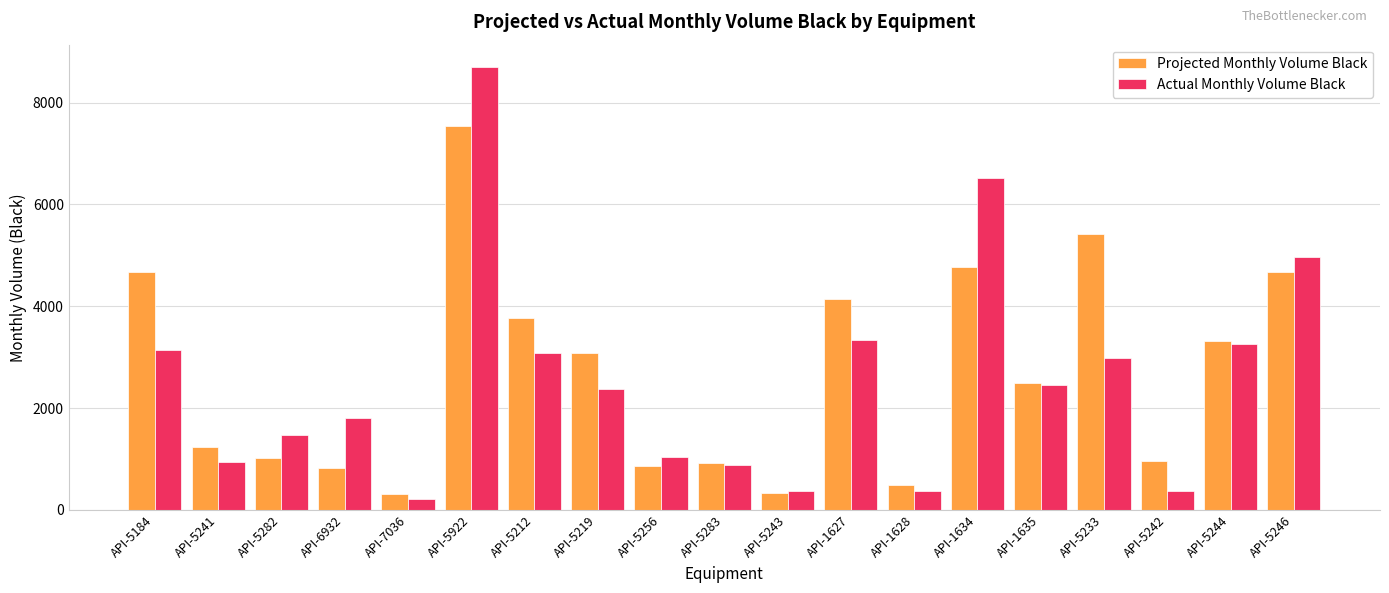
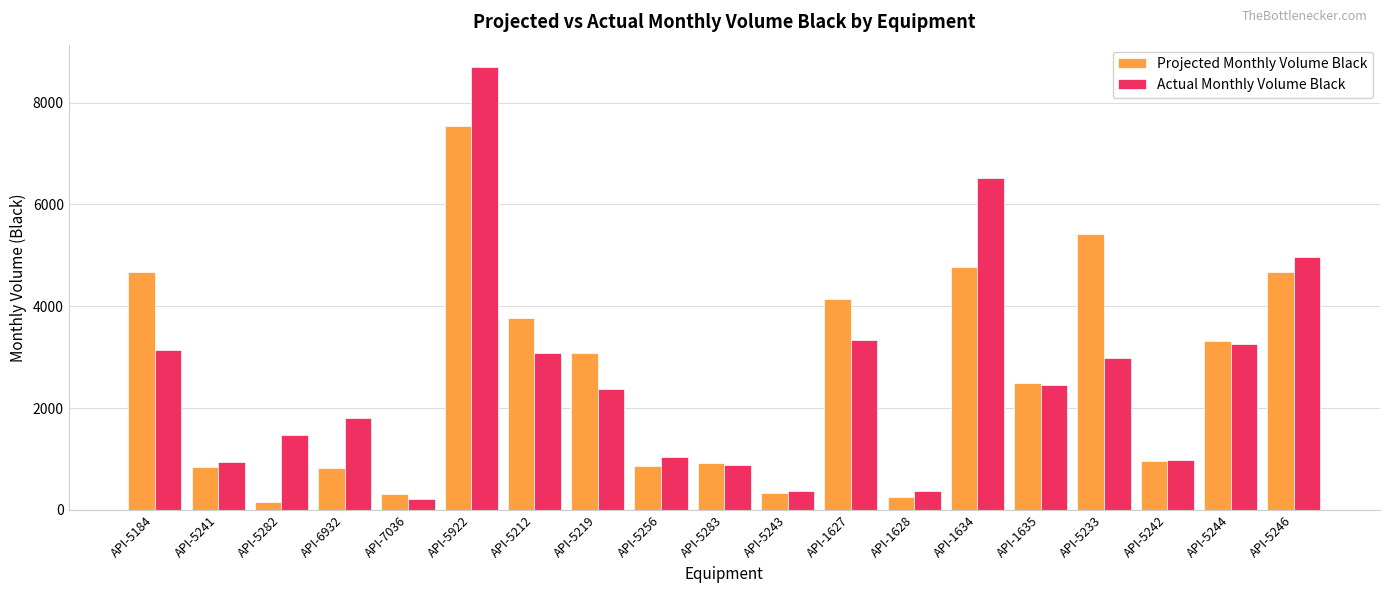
  {
    "Projected Monthly Volume Black": {
      "API-5184": 4700,
-     "API-5241": 1200,
-     "API-5282": 1000,
+     "API-5241": 800,
+     "API-5282": 200,
      "API-6932": 800,
      "API-7036": 300,
      "API-5922": 7500,
      "API-5212": 3800,
      "API-5219": 3100,
      "API-5256": 900,
      "API-5283": 900,
      "API-5243": 300,
      "API-1627": 4100,
-     "API-1628": 500,
+     "API-1628": 300,
      "API-1634": 4800,
      "API-1635": 2500,
      "API-5233": 5400,
      "API-5242": 1000,
      "API-5244": 3300,
      "API-5246": 4700
    },
    "Actual Monthly Volume Black": {
      "API-5184": 3100,
      "API-5241": 900,
      "API-5282": 1500,
      "API-6932": 1800,
      "API-7036": 200,
      "API-5922": 8700,
      "API-5212": 3100,
      "API-5219": 2400,
      "API-5256": 1000,
      "API-5283": 900,
      "API-5243": 400,
      "API-1627": 3300,
      "API-1628": 400,
      "API-1634": 6500,
      "API-1635": 2500,
      "API-5233": 3000,
-     "API-5242": 400,
+     "API-5242": 1000,
      "API-5244": 3300,
      "API-5246": 5000
    }
  }
